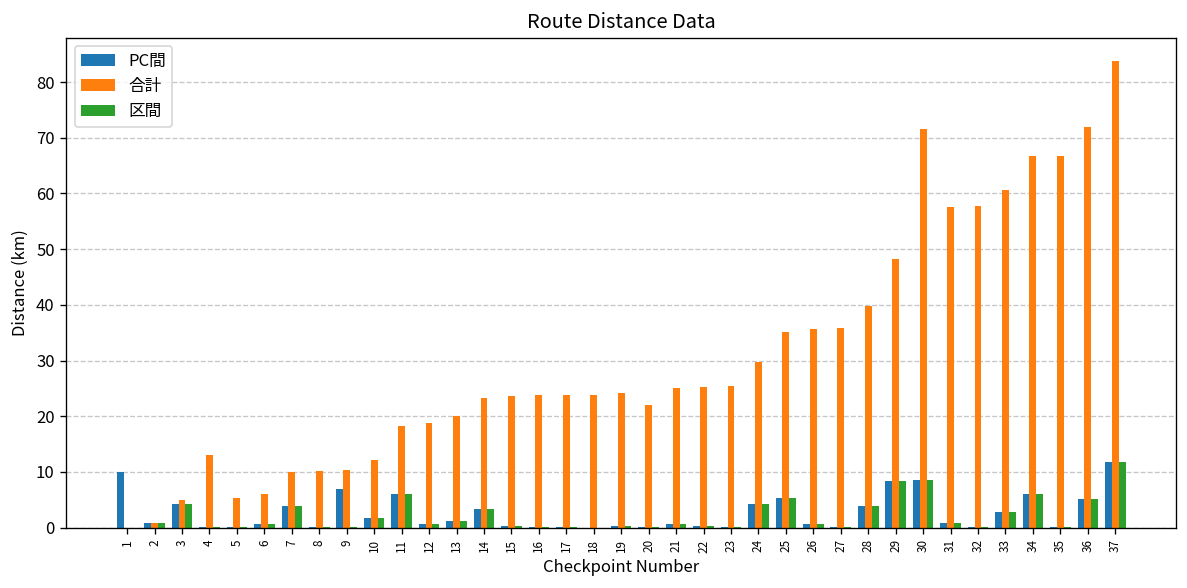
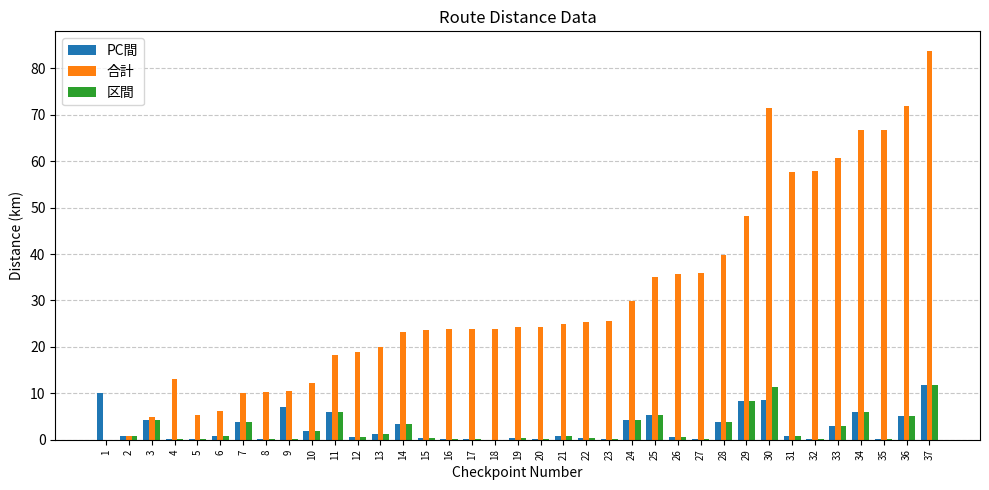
  {
    "PC間": {
      "1": 10,
      "2": 1,
      "3": 4,
      "6": 1,
      "7": 4,
      "9": 7,
      "10": 2,
      "11": 6,
      "12": 1,
      "13": 1,
      "14": 3,
      "18": 0,
      "21": 1,
      "24": 4,
      "25": 5,
      "26": 1,
      "28": 4,
      "29": 8,
      "30": 9,
      "31": 1,
      "33": 3,
      "34": 6,
      "36": 5,
      "37": 12
    },
    "合計": {
      "1": 0,
      "2": 1,
      "3": 5,
      "4": 13,
      "5": 5,
      "6": 6,
      "7": 10,
      "8": 10,
      "9": 10,
      "10": 12,
      "11": 18,
      "12": 19,
      "13": 20,
      "14": 23,
      "15": 24,
      "16": 24,
      "17": 24,
      "18": 24,
      "19": 24,
-     "20": 22,
+     "20": 24,
      "21": 25,
      "22": 25,
      "23": 26,
      "24": 30,
      "25": 35,
      "26": 36,
      "27": 36,
      "28": 40,
      "29": 48,
      "30": 72,
      "31": 58,
      "32": 58,
      "33": 61,
      "34": 67,
      "35": 67,
      "36": 72,
      "37": 84
    },
    "区間": {
      "1": 0,
      "2": 1,
      "3": 4,
      "6": 1,
      "7": 4,
      "10": 2,
      "11": 6,
      "12": 1,
      "13": 1,
      "14": 3,
      "18": 0,
      "21": 1,
      "24": 4,
      "25": 5,
      "26": 1,
      "28": 4,
      "29": 8,
-     "30": 9,
+     "30": 11,
      "31": 1,
      "33": 3,
      "34": 6,
      "36": 5,
      "37": 12
    }
  }
